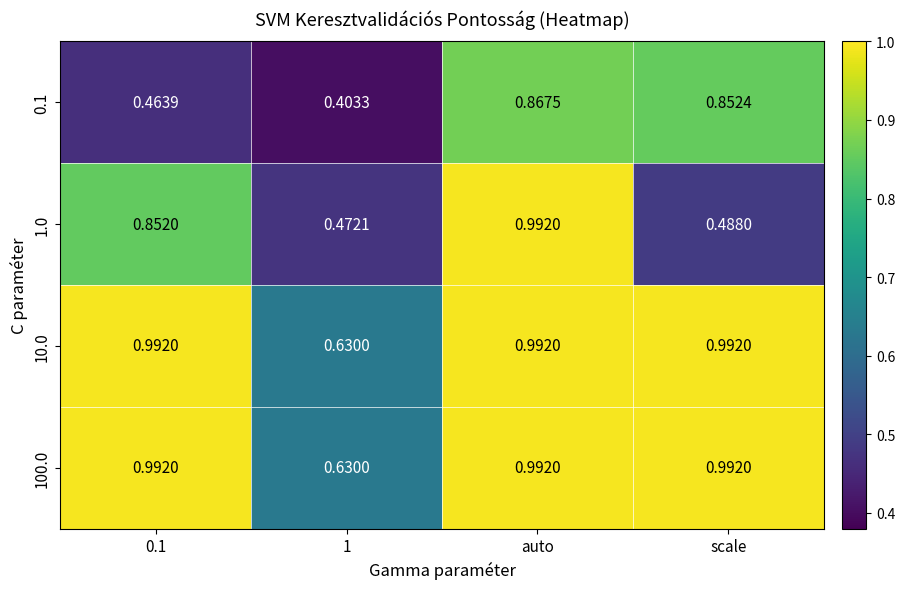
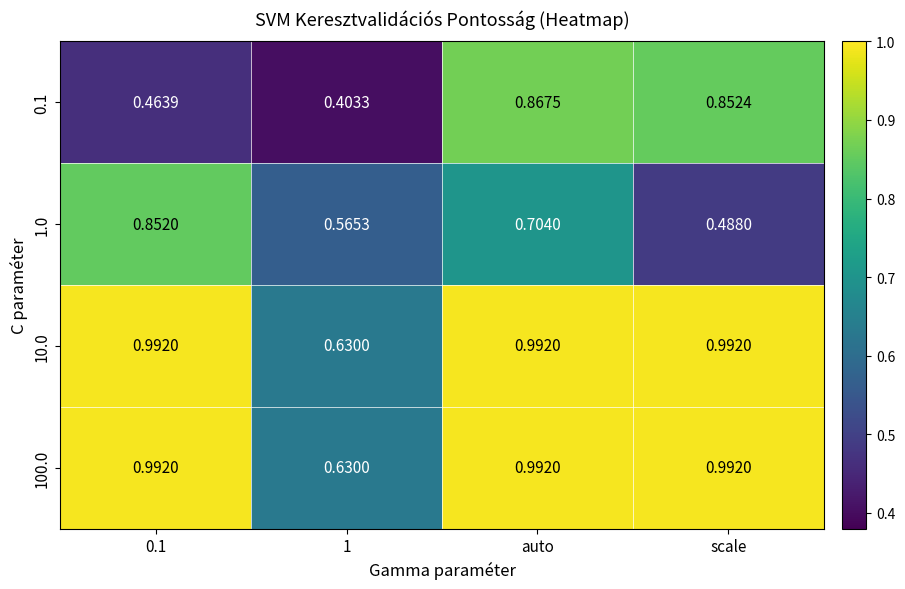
  {
    "0.1": {
      "0.1": 0.4639,
      "1": 0.4033,
      "auto": 0.8675,
      "scale": 0.8524
    },
    "1.0": {
      "0.1": 0.8520,
-     "1": 0.4721,
-     "auto": 0.9920,
+     "1": 0.5653,
+     "auto": 0.7040,
      "scale": 0.4880
    },
    "10.0": {
      "0.1": 0.9920,
      "1": 0.6300,
      "auto": 0.9920,
      "scale": 0.9920
    },
    "100.0": {
      "0.1": 0.9920,
      "1": 0.6300,
      "auto": 0.9920,
      "scale": 0.9920
    }
  }
